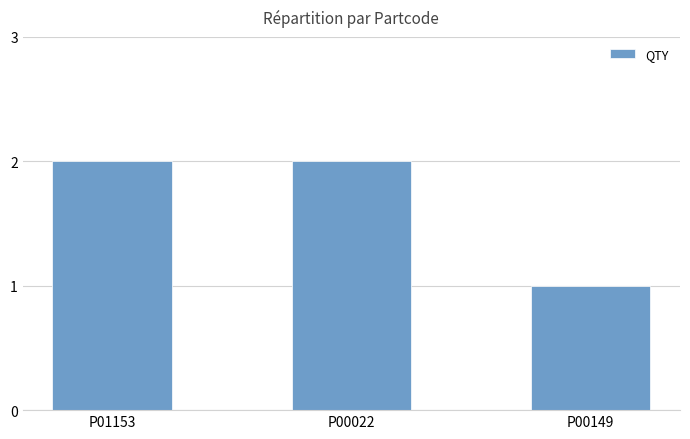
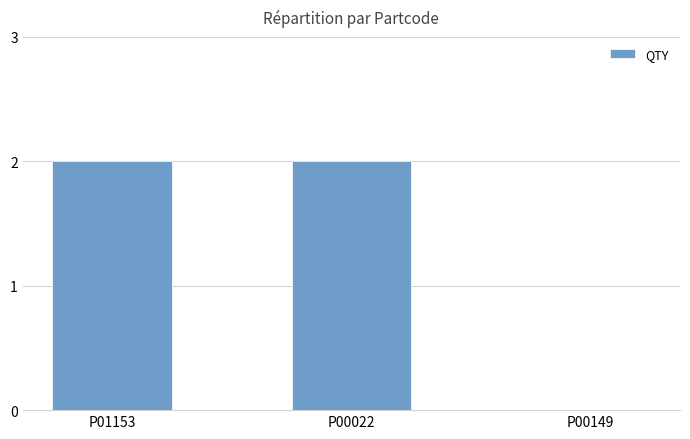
  {
    "P01153": 2,
    "P00022": 2,
-   "P00149": 1
+   "P00149": 0
  }
